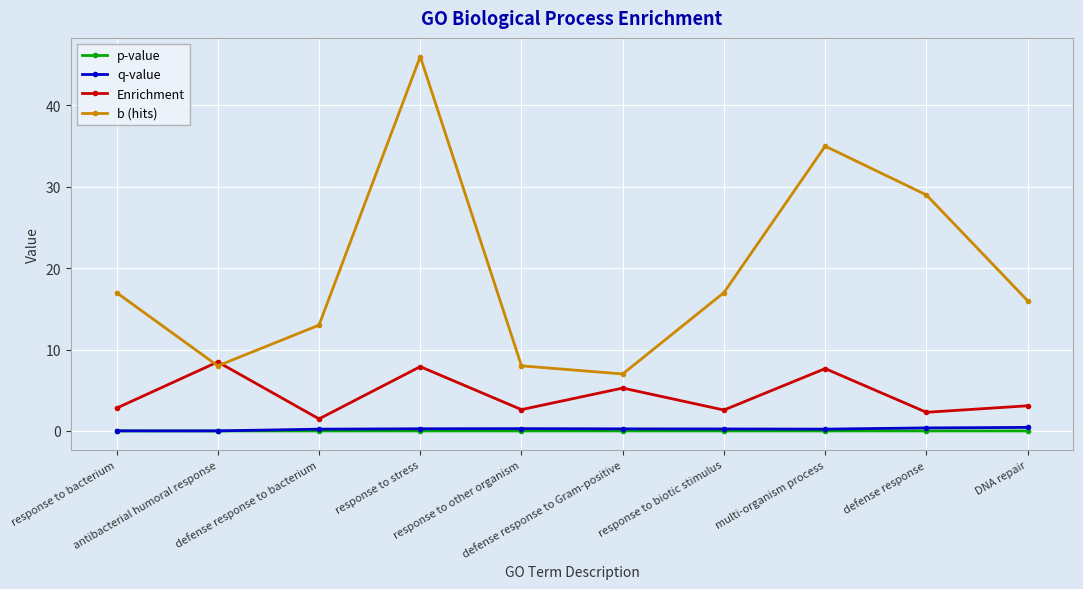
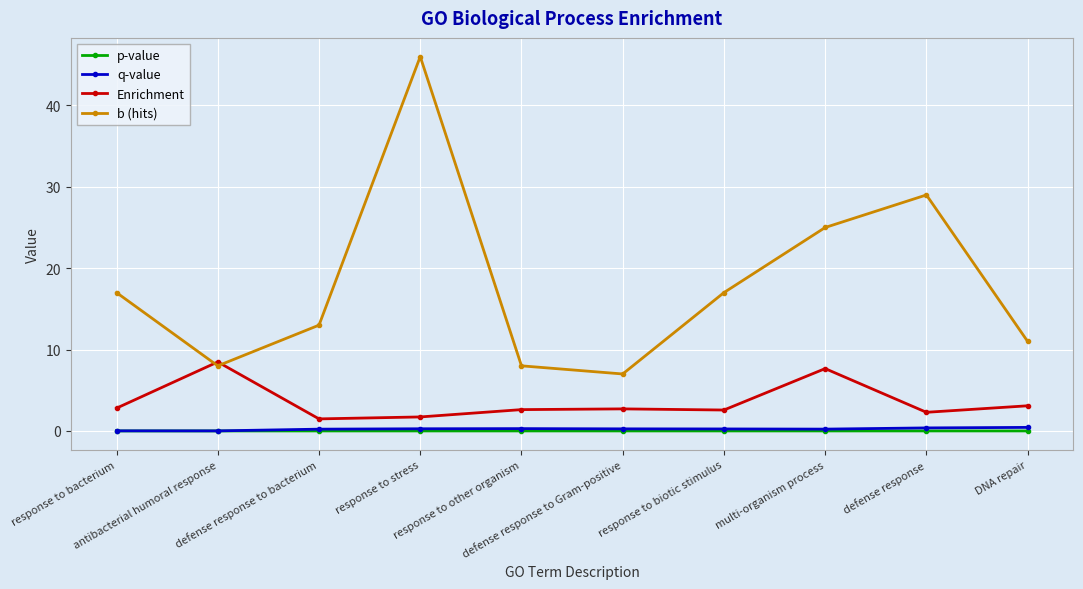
  {
    "p-value": {
      "defense response": 0,
      "DNA repair": 0
    },
    "q-value": {
      "defense response": 0,
      "DNA repair": 0
    },
    "Enrichment": {
      "response to bacterium": 3,
      "antibacterial humoral response": 8,
      "defense response to bacterium": 1,
-     "response to stress": 8,
+     "response to stress": 2,
      "response to other organism": 3,
-     "defense response to Gram-positive": 5,
+     "defense response to Gram-positive": 3,
      "response to biotic stimulus": 3,
      "multi-organism process": 8,
      "defense response": 2,
      "DNA repair": 3
    },
    "b (hits)": {
      "response to bacterium": 17,
      "antibacterial humoral response": 8,
      "defense response to bacterium": 13,
      "response to stress": 46,
      "response to other organism": 8,
      "defense response to Gram-positive": 7,
      "response to biotic stimulus": 17,
-     "multi-organism process": 35,
+     "multi-organism process": 25,
      "defense response": 29,
-     "DNA repair": 16
+     "DNA repair": 11
    }
  }
